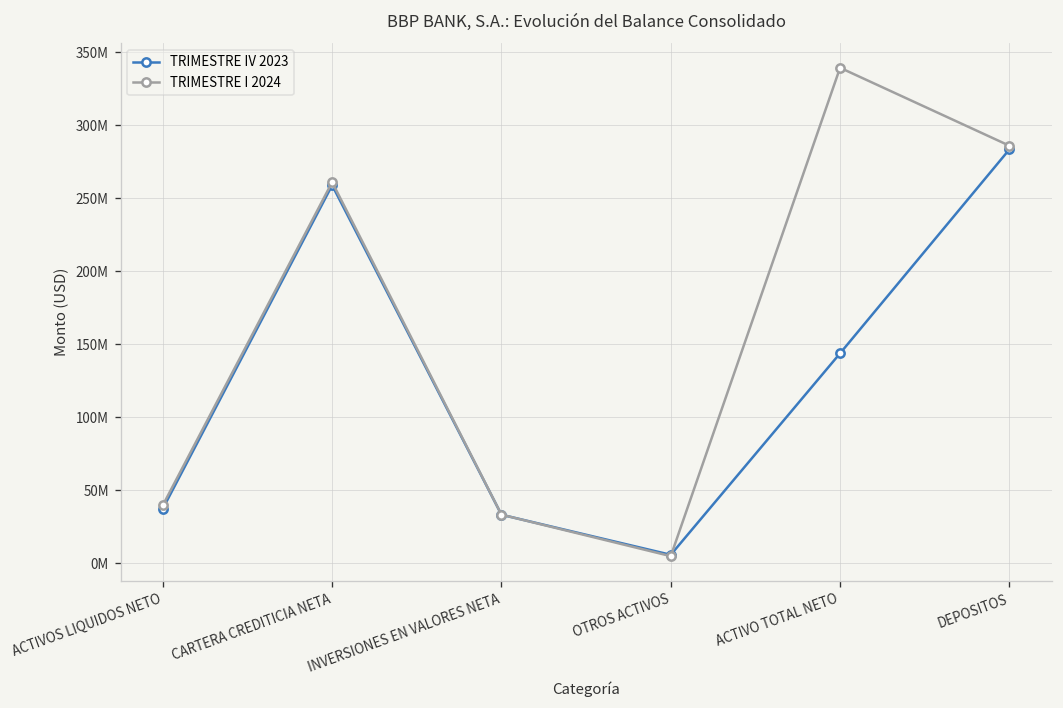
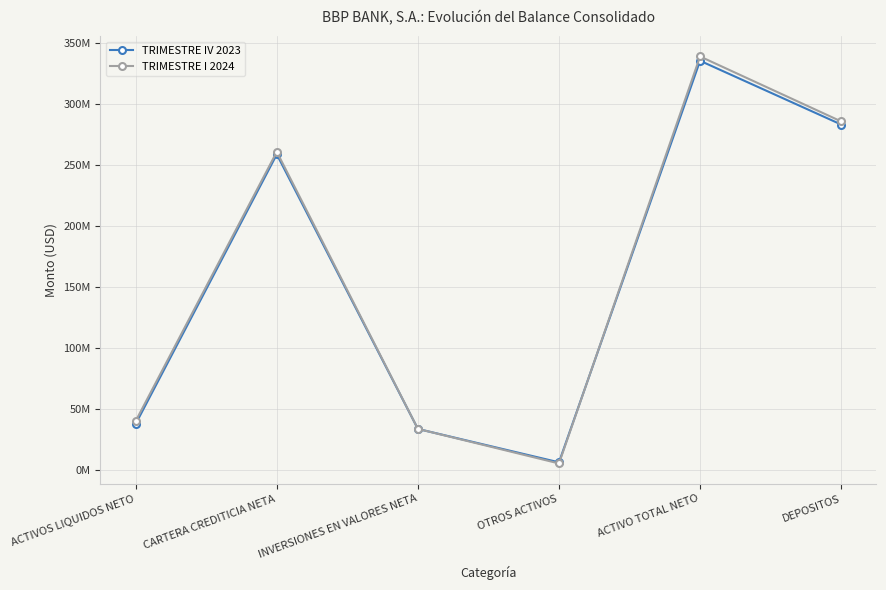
  {
    "TRIMESTRE IV 2023": {
      "ACTIVOS LIQUIDOS NETO": 38000000,
      "CARTERA CREDITICIA NETA": 259000000,
-     "ACTIVO TOTAL NETO": 144000000,
+     "ACTIVO TOTAL NETO": 336000000,
      "DEPOSITOS": 283000000
    },
    "TRIMESTRE I 2024": {
      "ACTIVOS LIQUIDOS NETO": 40000000,
      "CARTERA CREDITICIA NETA": 261000000,
      "ACTIVO TOTAL NETO": 339000000,
      "DEPOSITOS": 286000000
    }
  }
